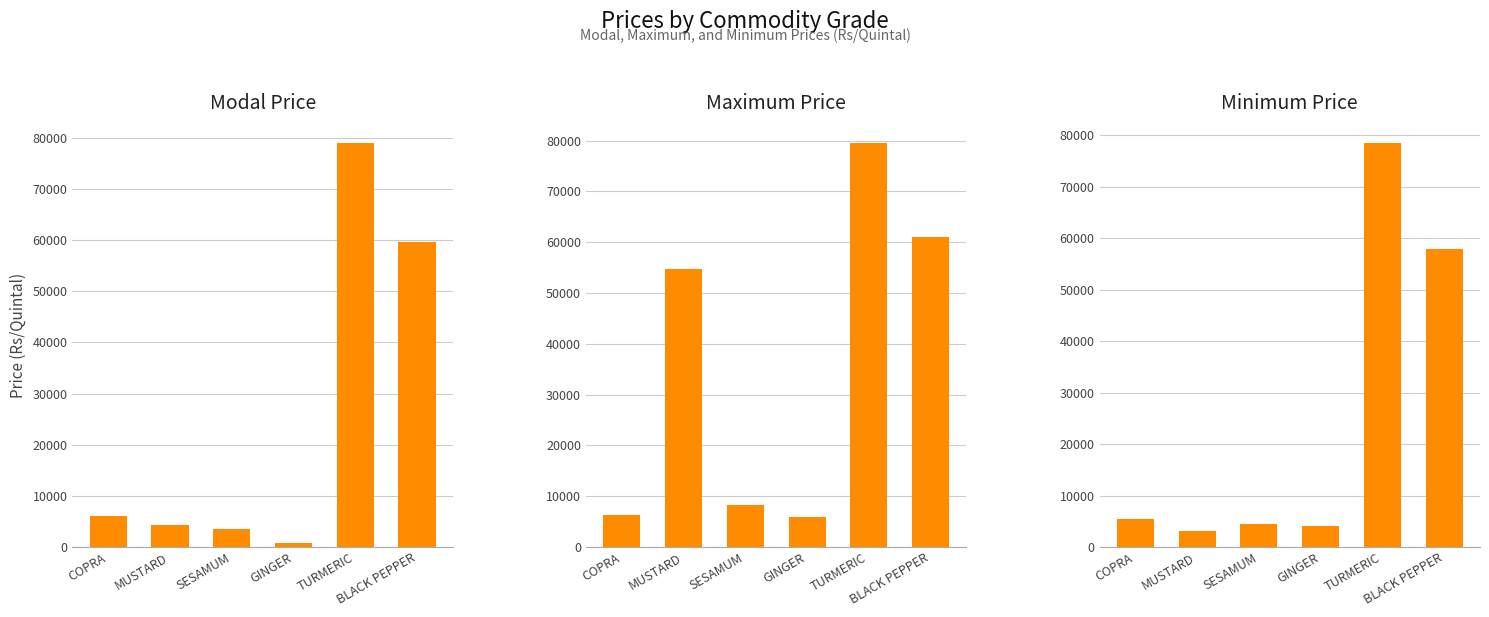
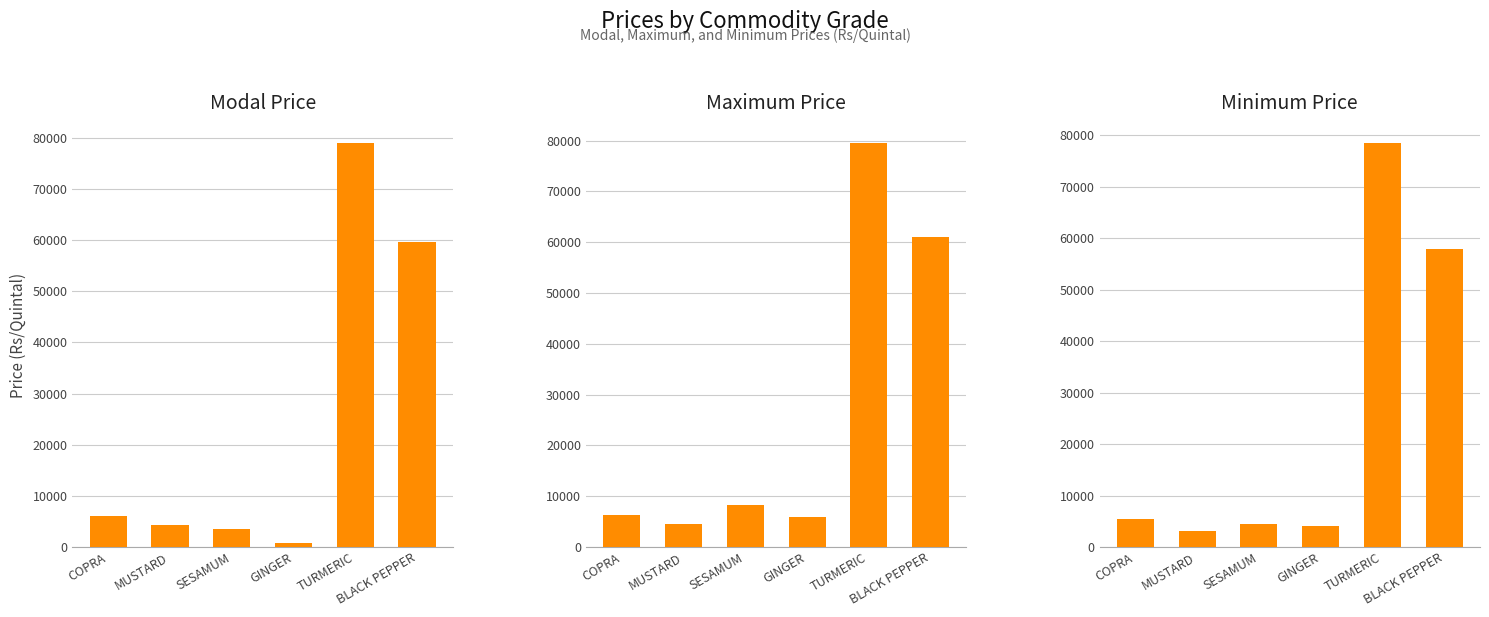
  {
    "Modal Price": {
      "COPRA": 6000,
      "MUSTARD": 4000,
      "SESAMUM": 3000,
      "GINGER": 1000,
      "TURMERIC": 79000,
      "BLACK PEPPER": 60000
    },
    "Maximum Price": {
      "COPRA": 6000,
-     "MUSTARD": 55000,
+     "MUSTARD": 5000,
      "SESAMUM": 8000,
      "GINGER": 6000,
      "TURMERIC": 80000,
      "BLACK PEPPER": 61000
    },
    "Minimum Price": {
      "COPRA": 6000,
      "MUSTARD": 3000,
      "SESAMUM": 4000,
      "GINGER": 4000,
      "TURMERIC": 79000,
      "BLACK PEPPER": 58000
    }
  }
